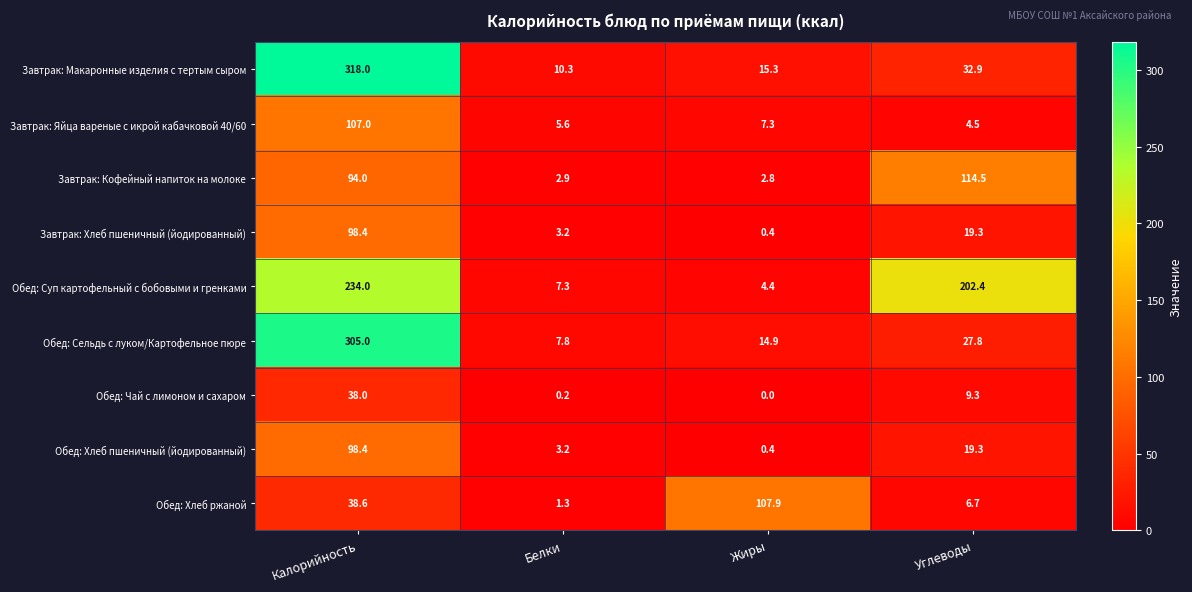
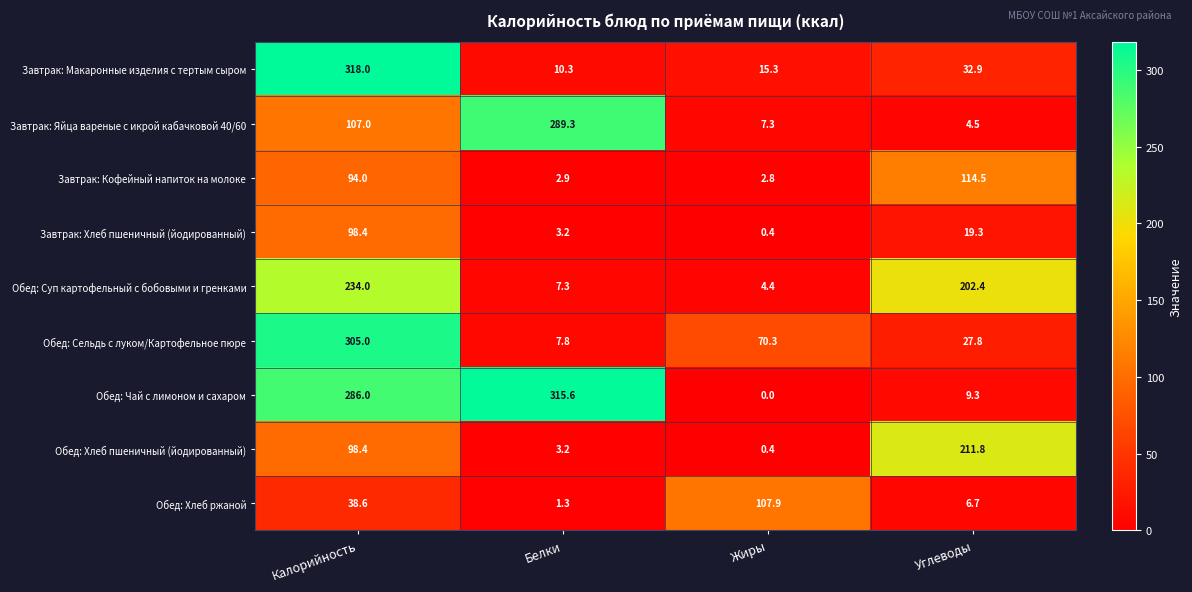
  {
    "Завтрак: Макаронные изделия с тертым сыром": {
      "Калорийность": 318.0,
      "Белки": 10.3,
      "Жиры": 15.3,
      "Углеводы": 32.9
    },
    "Завтрак: Яйца вареные с икрой кабачковой 40/60": {
      "Калорийность": 107.0,
-     "Белки": 5.6,
+     "Белки": 289.3,
      "Жиры": 7.3,
      "Углеводы": 4.5
    },
    "Завтрак: Кофейный напиток на молоке": {
      "Калорийность": 94.0,
      "Белки": 2.9,
      "Жиры": 2.8,
      "Углеводы": 114.5
    },
    "Завтрак: Хлеб пшеничный (йодированный)": {
      "Калорийность": 98.4,
      "Белки": 3.2,
      "Жиры": 0.4,
      "Углеводы": 19.3
    },
    "Обед: Суп картофельный с бобовыми и гренками": {
      "Калорийность": 234.0,
      "Белки": 7.3,
      "Жиры": 4.4,
      "Углеводы": 202.4
    },
    "Обед: Сельдь с луком/Картофельное пюре": {
      "Калорийность": 305.0,
      "Белки": 7.8,
-     "Жиры": 14.9,
+     "Жиры": 70.3,
      "Углеводы": 27.8
    },
    "Обед: Чай с лимоном и сахаром": {
-     "Калорийность": 38.0,
-     "Белки": 0.2,
+     "Калорийность": 286.0,
+     "Белки": 315.6,
      "Жиры": 0.0,
      "Углеводы": 9.3
    },
    "Обед: Хлеб пшеничный (йодированный)": {
      "Калорийность": 98.4,
      "Белки": 3.2,
      "Жиры": 0.4,
-     "Углеводы": 19.3
+     "Углеводы": 211.8
    },
    "Обед: Хлеб ржаной": {
      "Калорийность": 38.6,
      "Белки": 1.3,
      "Жиры": 107.9,
      "Углеводы": 6.7
    }
  }
